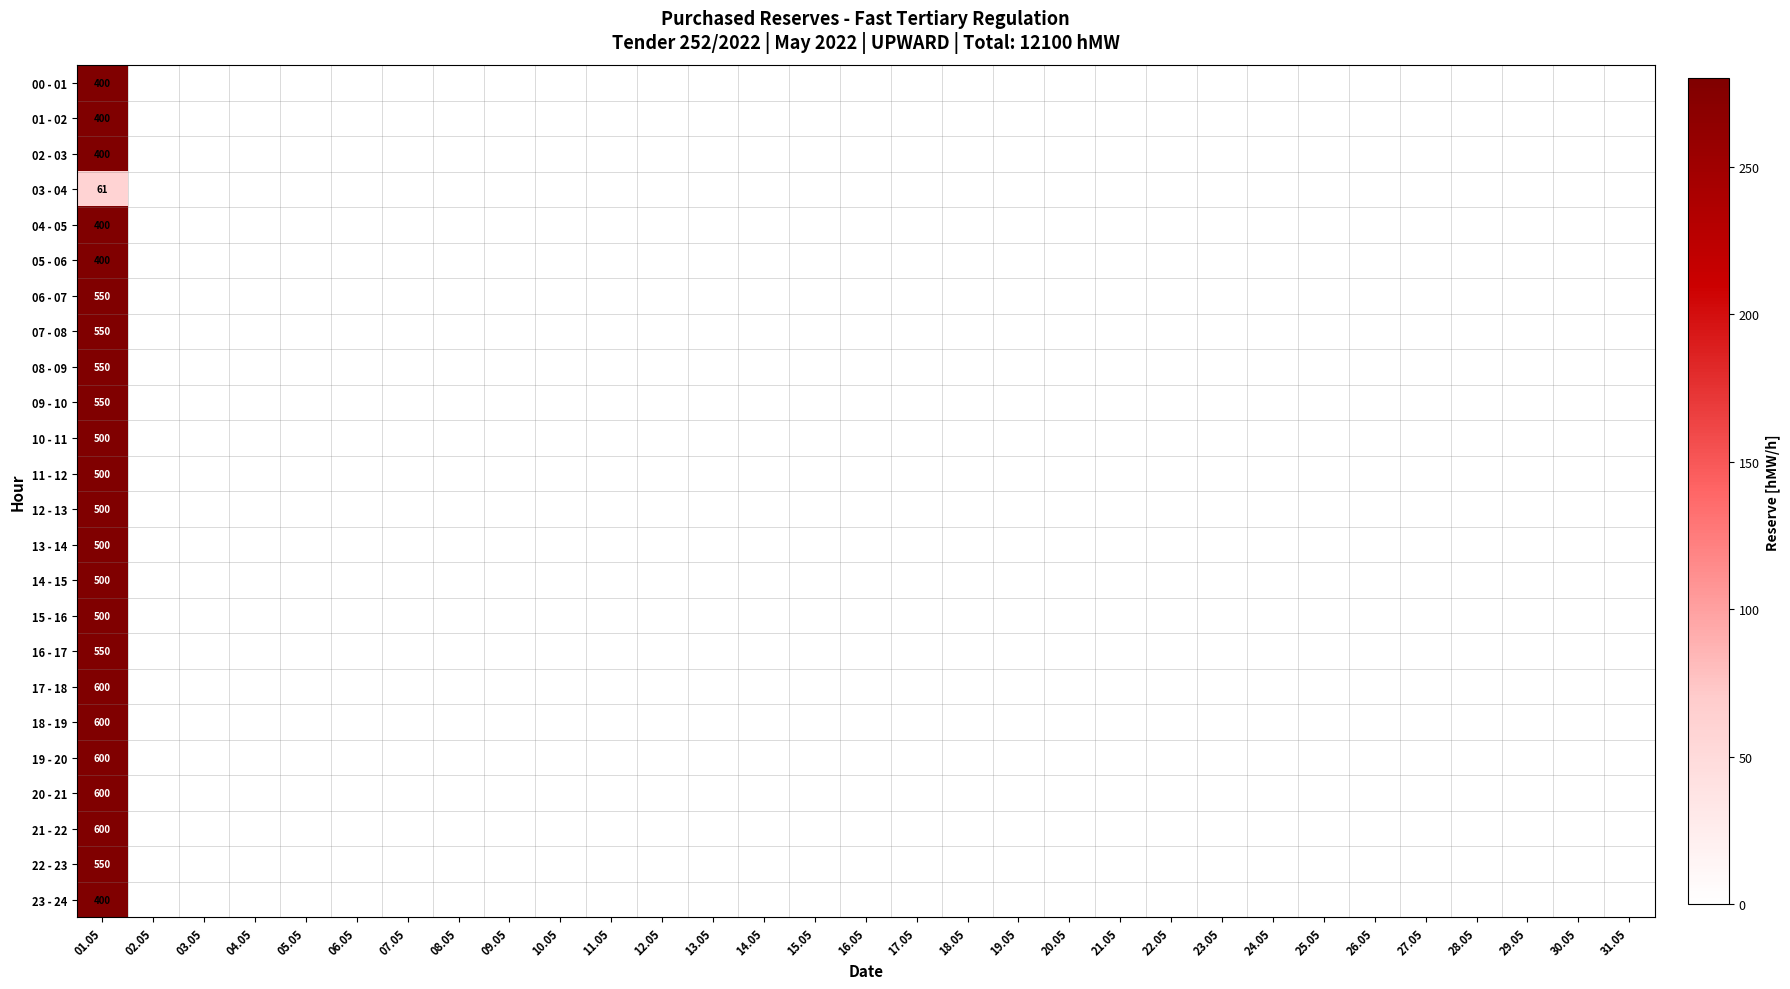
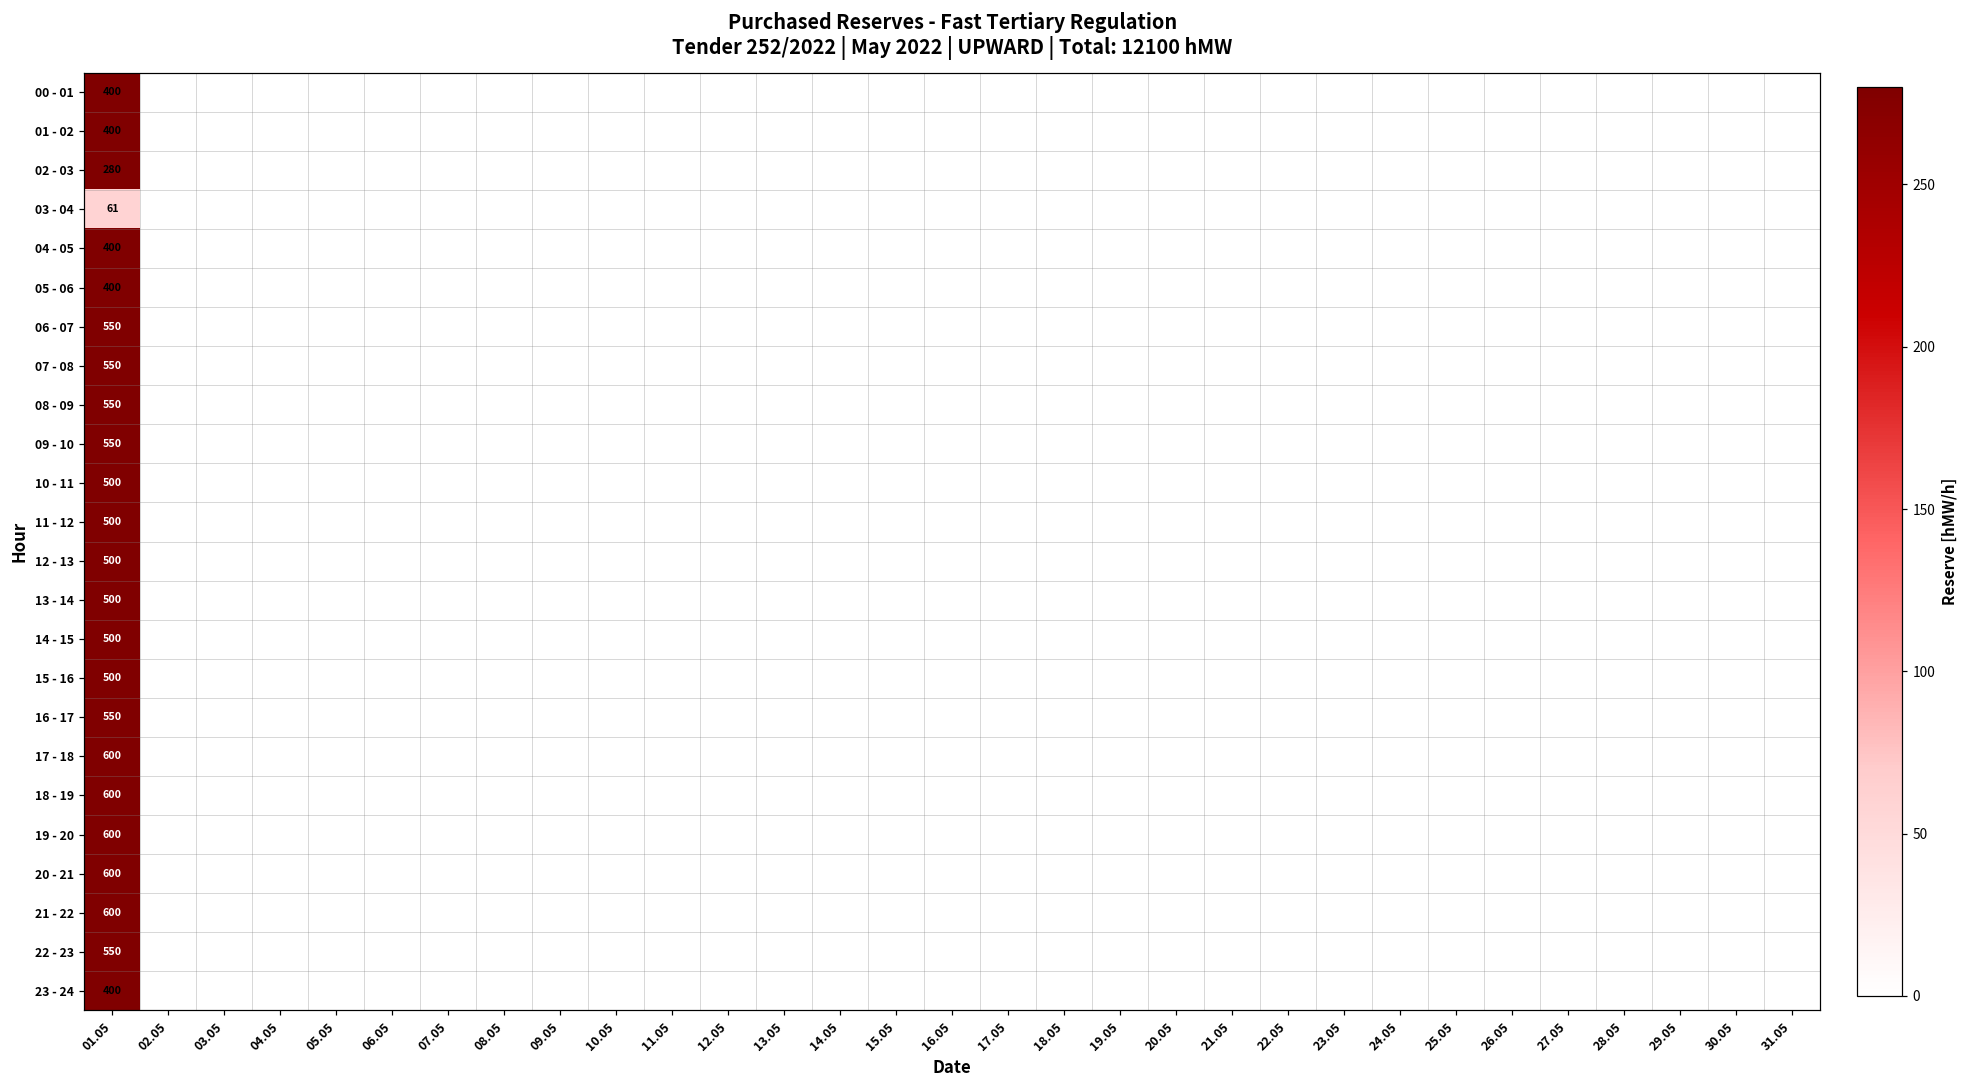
  {
    "00 - 01": {
      "01.05": 400
    },
    "01 - 02": {
      "01.05": 400
    },
    "02 - 03": {
-     "01.05": 400
+     "01.05": 280
    },
    "03 - 04": {
      "01.05": 61
    },
    "04 - 05": {
      "01.05": 400
    },
    "05 - 06": {
      "01.05": 400
    },
    "06 - 07": {
      "01.05": 550
    },
    "07 - 08": {
      "01.05": 550
    },
    "08 - 09": {
      "01.05": 550
    },
    "09 - 10": {
      "01.05": 550
    },
    "10 - 11": {
      "01.05": 500
    },
    "11 - 12": {
      "01.05": 500
    },
    "12 - 13": {
      "01.05": 500
    },
    "13 - 14": {
      "01.05": 500
    },
    "14 - 15": {
      "01.05": 500
    },
    "15 - 16": {
      "01.05": 500
    },
    "16 - 17": {
      "01.05": 550
    },
    "17 - 18": {
      "01.05": 600
    },
    "18 - 19": {
      "01.05": 600
    },
    "19 - 20": {
      "01.05": 600
    },
    "20 - 21": {
      "01.05": 600
    },
    "21 - 22": {
      "01.05": 600
    },
    "22 - 23": {
      "01.05": 550
    },
    "23 - 24": {
      "01.05": 400
    }
  }
